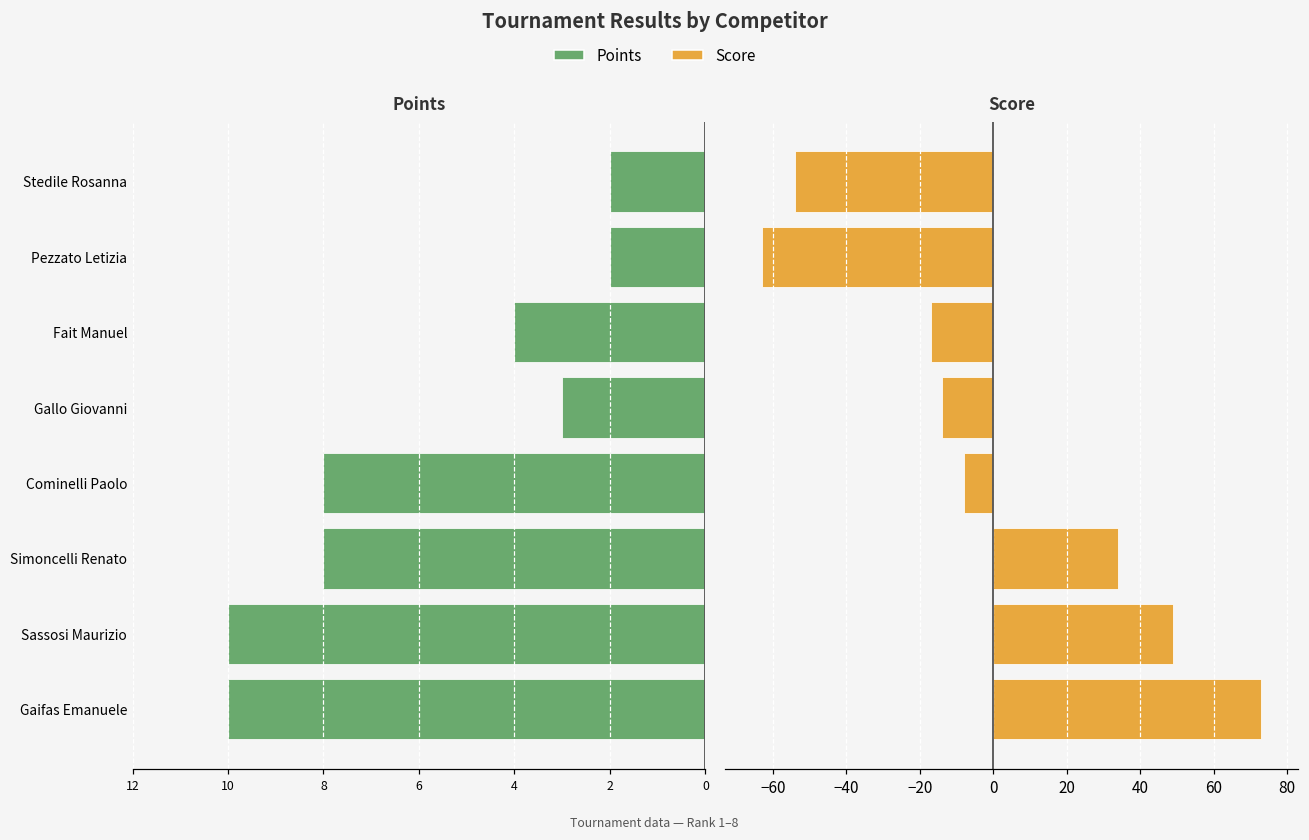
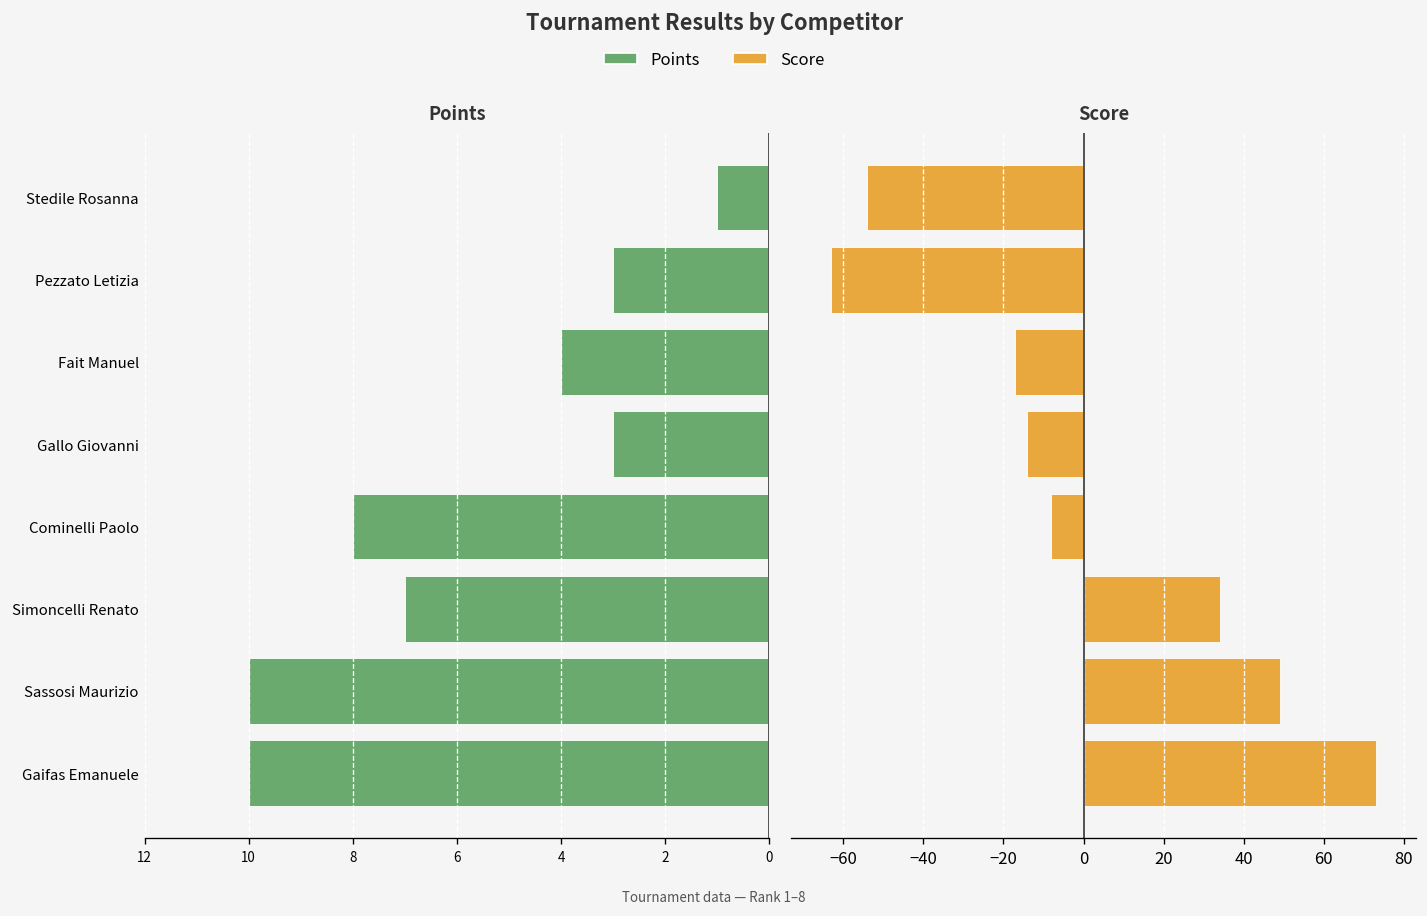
  {
    "Points": {
-     "Stedile Rosanna": 2,
-     "Pezzato Letizia": 2,
+     "Stedile Rosanna": 1,
+     "Pezzato Letizia": 3,
      "Fait Manuel": 4,
      "Gallo Giovanni": 3,
      "Cominelli Paolo": 8,
-     "Simoncelli Renato": 8,
+     "Simoncelli Renato": 7,
      "Sassosi Maurizio": 10,
      "Gaifas Emanuele": 10
    }
  }
